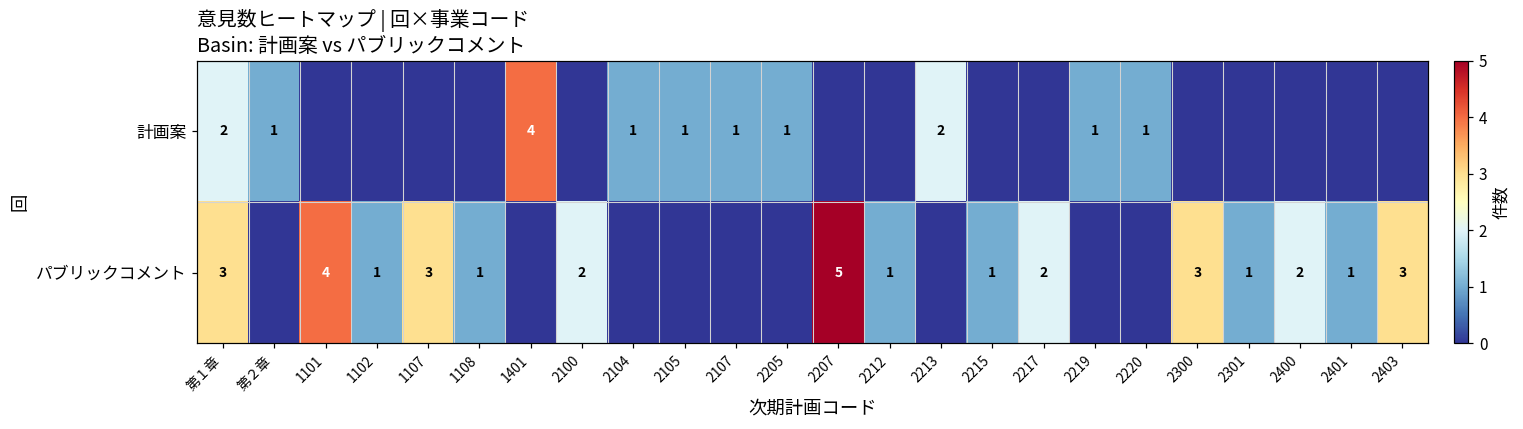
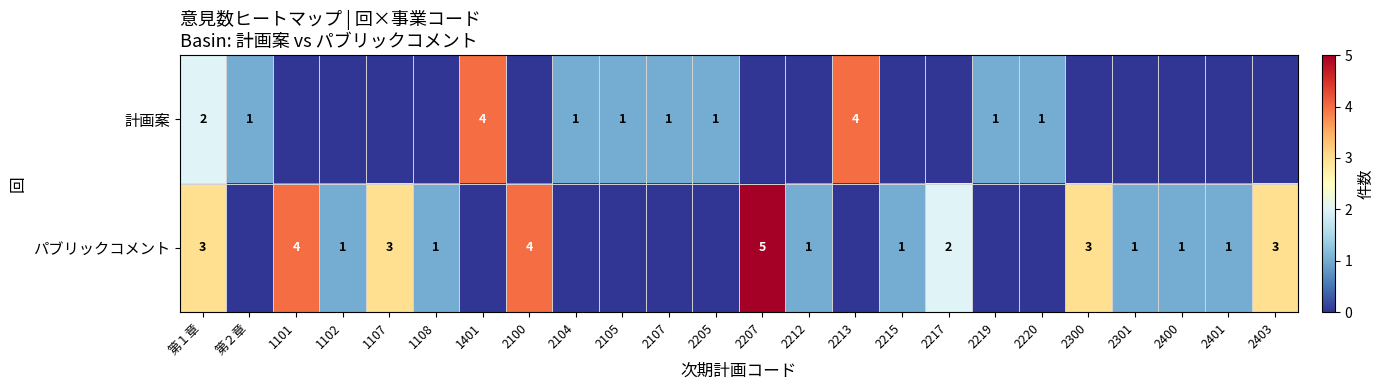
  {
    "計画案": {
      "第１章": 2,
      "第２章": 1,
      "1401": 4,
      "2104": 1,
      "2105": 1,
      "2107": 1,
      "2205": 1,
-     "2213": 2,
+     "2213": 4,
      "2219": 1,
      "2220": 1
    },
    "パブリックコメント": {
      "第１章": 3,
      "1101": 4,
      "1102": 1,
      "1107": 3,
      "1108": 1,
-     "2100": 2,
+     "2100": 4,
      "2207": 5,
      "2212": 1,
      "2215": 1,
      "2217": 2,
      "2300": 3,
      "2301": 1,
-     "2400": 2,
+     "2400": 1,
      "2401": 1,
      "2403": 3
    }
  }
